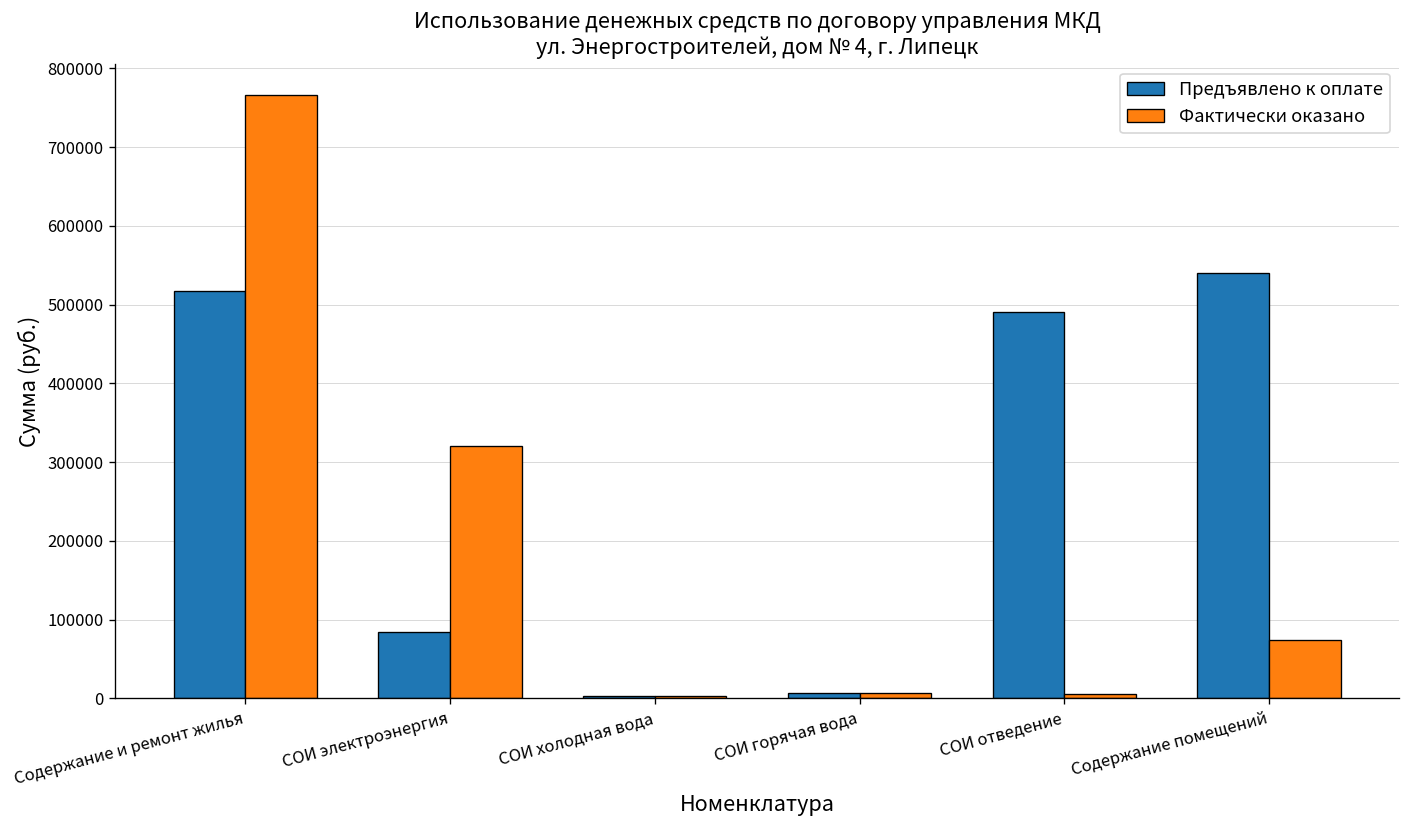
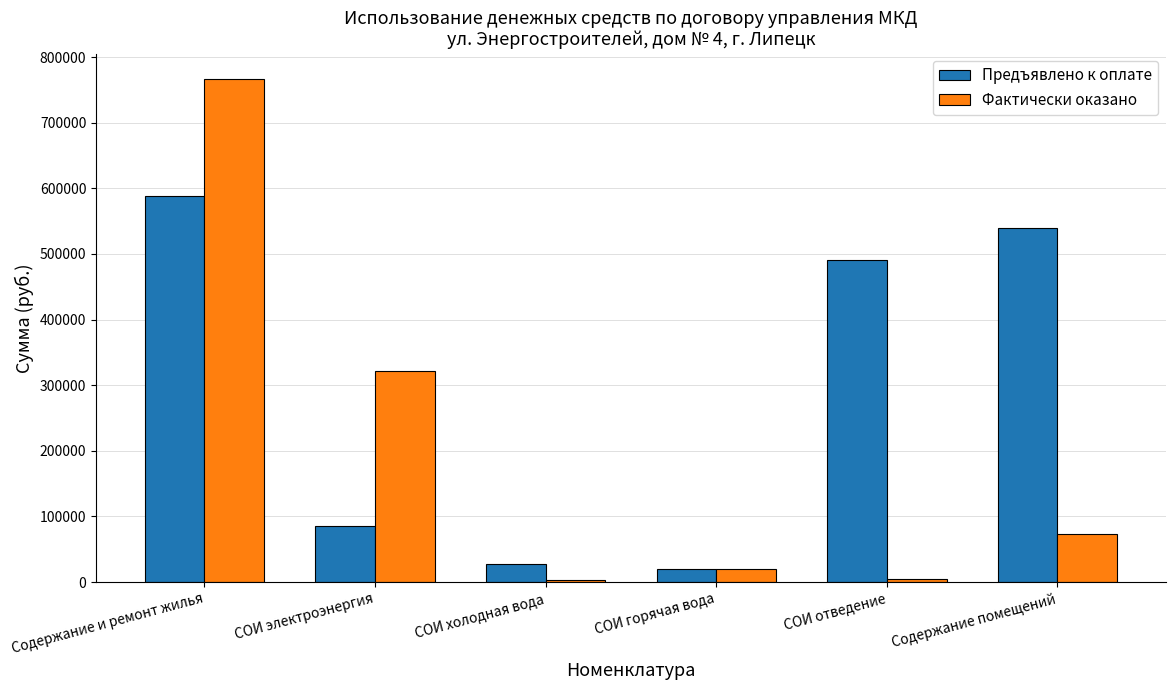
  {
    "Предъявлено к оплате": {
-     "Содержание и ремонт жилья": 520000,
+     "Содержание и ремонт жилья": 590000,
      "СОИ электроэнергия": 80000,
-     "СОИ холодная вода": 0,
-     "СОИ горячая вода": 10000,
+     "СОИ холодная вода": 30000,
+     "СОИ горячая вода": 20000,
      "СОИ отведение": 490000,
      "Содержание помещений": 540000
    },
    "Фактически оказано": {
      "Содержание и ремонт жилья": 770000,
      "СОИ электроэнергия": 320000,
-     "СОИ горячая вода": 10000,
+     "СОИ горячая вода": 20000,
      "СОИ отведение": 10000,
      "Содержание помещений": 70000
    }
  }
